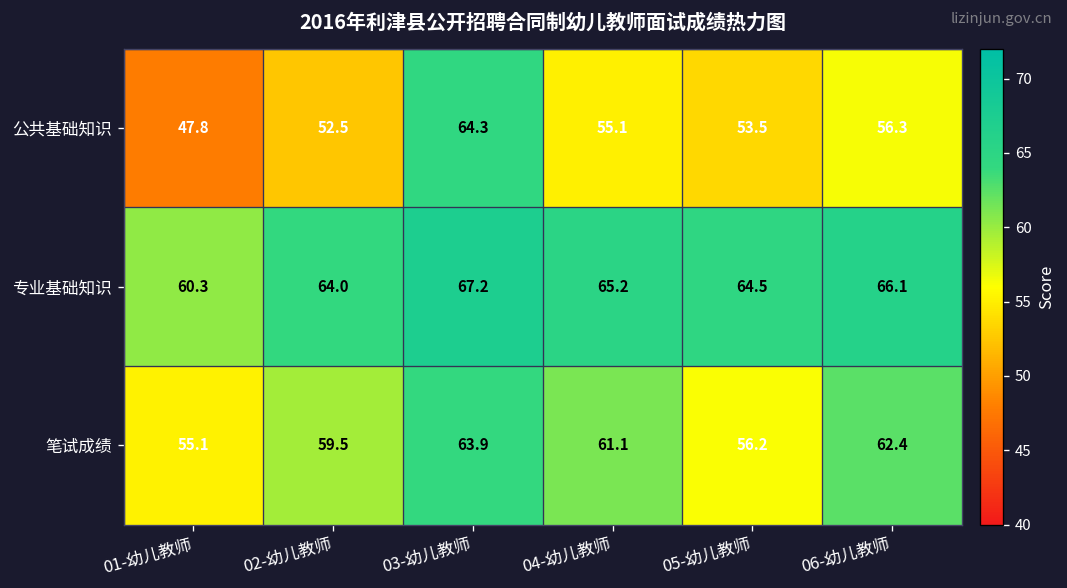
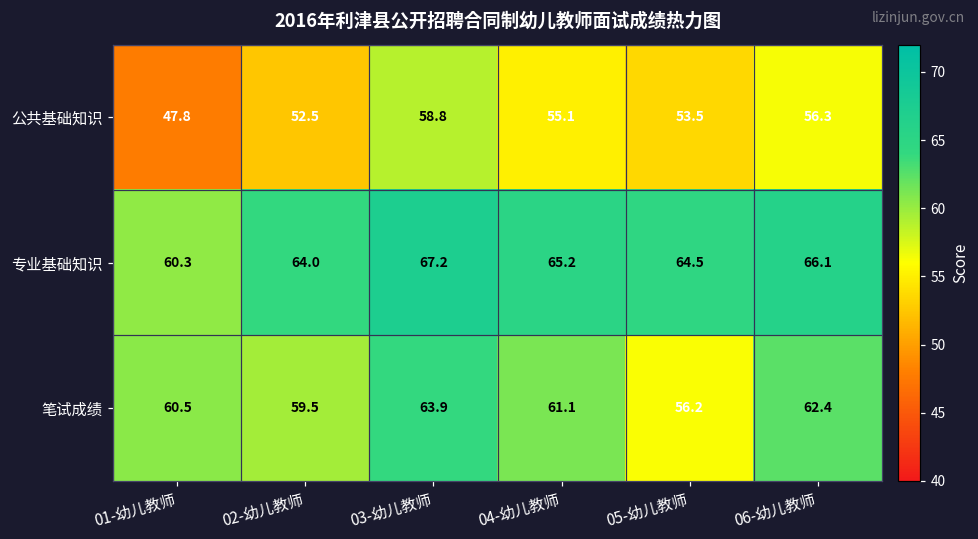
  {
    "公共基础知识": {
      "01-幼儿教师": 47.8,
      "02-幼儿教师": 52.5,
-     "03-幼儿教师": 64.3,
+     "03-幼儿教师": 58.8,
      "04-幼儿教师": 55.1,
      "05-幼儿教师": 53.5,
      "06-幼儿教师": 56.3
    },
    "专业基础知识": {
      "01-幼儿教师": 60.3,
      "02-幼儿教师": 64.0,
      "03-幼儿教师": 67.2,
      "04-幼儿教师": 65.2,
      "05-幼儿教师": 64.5,
      "06-幼儿教师": 66.1
    },
    "笔试成绩": {
-     "01-幼儿教师": 55.1,
+     "01-幼儿教师": 60.5,
      "02-幼儿教师": 59.5,
      "03-幼儿教师": 63.9,
      "04-幼儿教师": 61.1,
      "05-幼儿教师": 56.2,
      "06-幼儿教师": 62.4
    }
  }
